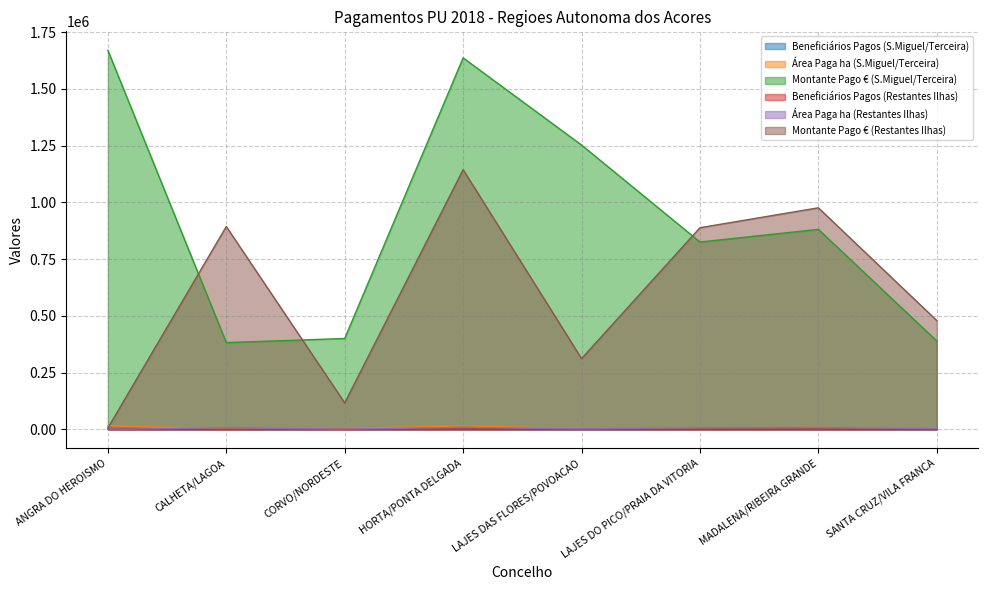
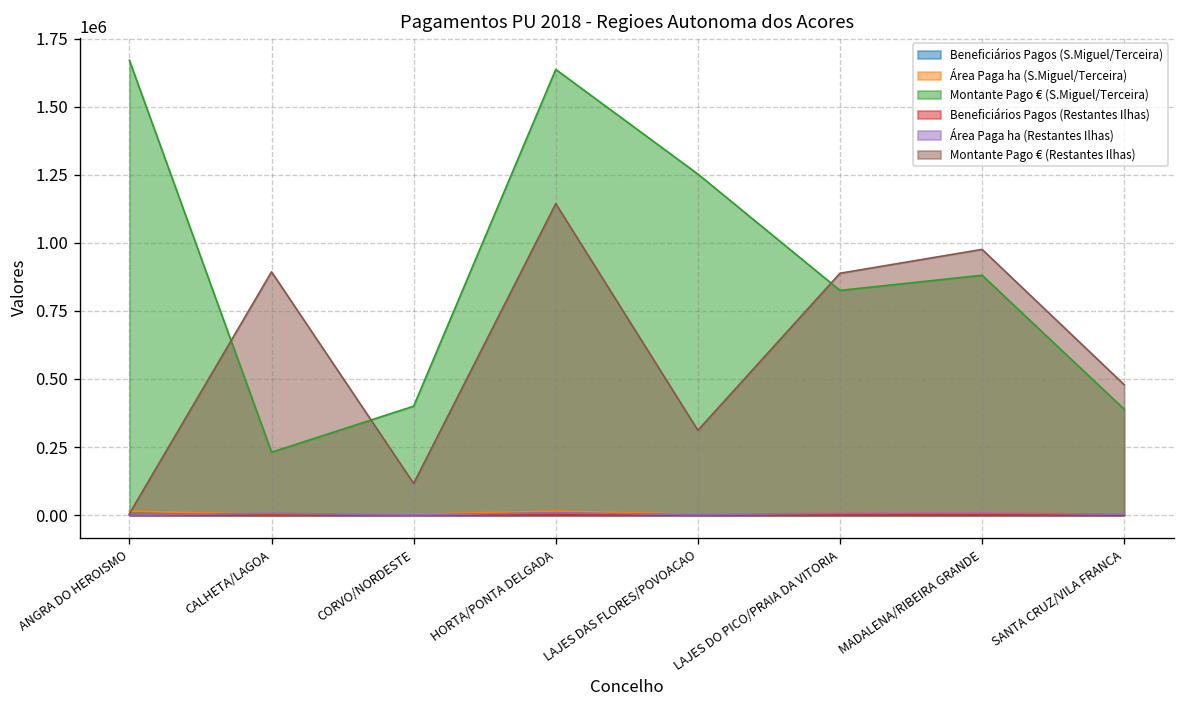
  {
    "Montante Pago € (S.Miguel/Terceira)": {
      "ANGRA DO HEROISMO": 1670000,
-     "CALHETA/LAGOA": 380000,
+     "CALHETA/LAGOA": 230000,
      "CORVO/NORDESTE": 400000,
      "HORTA/PONTA DELGADA": 1640000,
      "LAJES DAS FLORES/POVOACAO": 1250000,
      "LAJES DO PICO/PRAIA DA VITORIA": 830000,
      "MADALENA/RIBEIRA GRANDE": 880000,
      "SANTA CRUZ/VILA FRANCA": 390000
    },
    "Montante Pago € (Restantes Ilhas)": {
      "CALHETA/LAGOA": 890000,
      "CORVO/NORDESTE": 120000,
      "HORTA/PONTA DELGADA": 1140000,
      "LAJES DAS FLORES/POVOACAO": 310000,
      "LAJES DO PICO/PRAIA DA VITORIA": 890000,
      "MADALENA/RIBEIRA GRANDE": 980000,
      "SANTA CRUZ/VILA FRANCA": 480000
    }
  }
